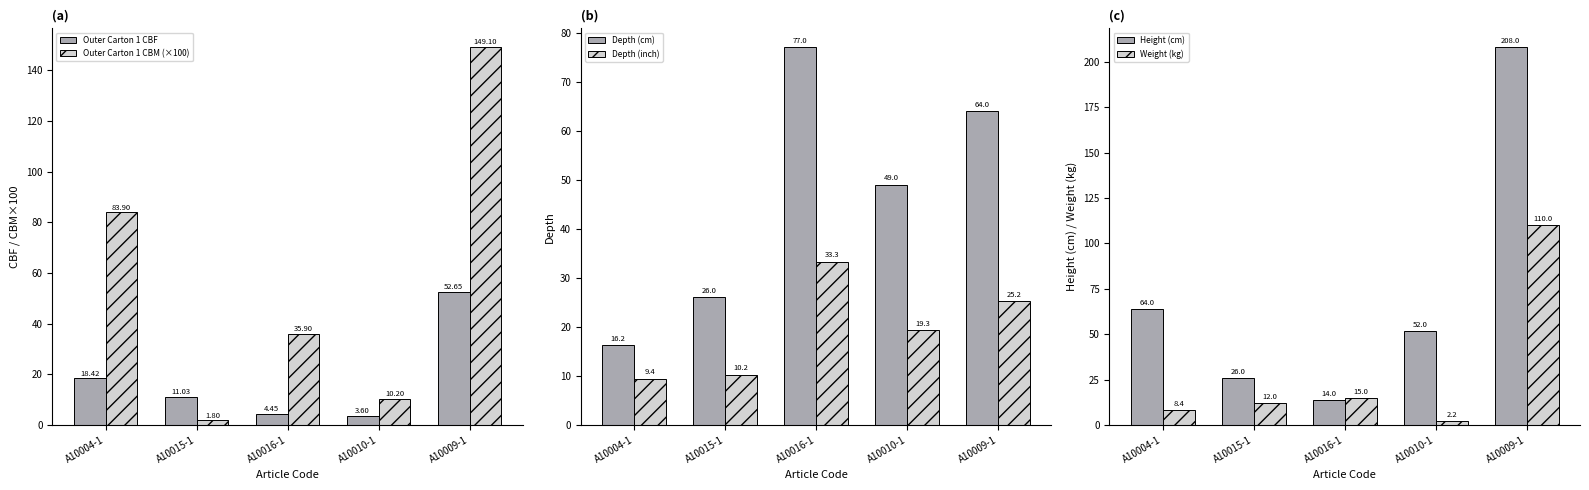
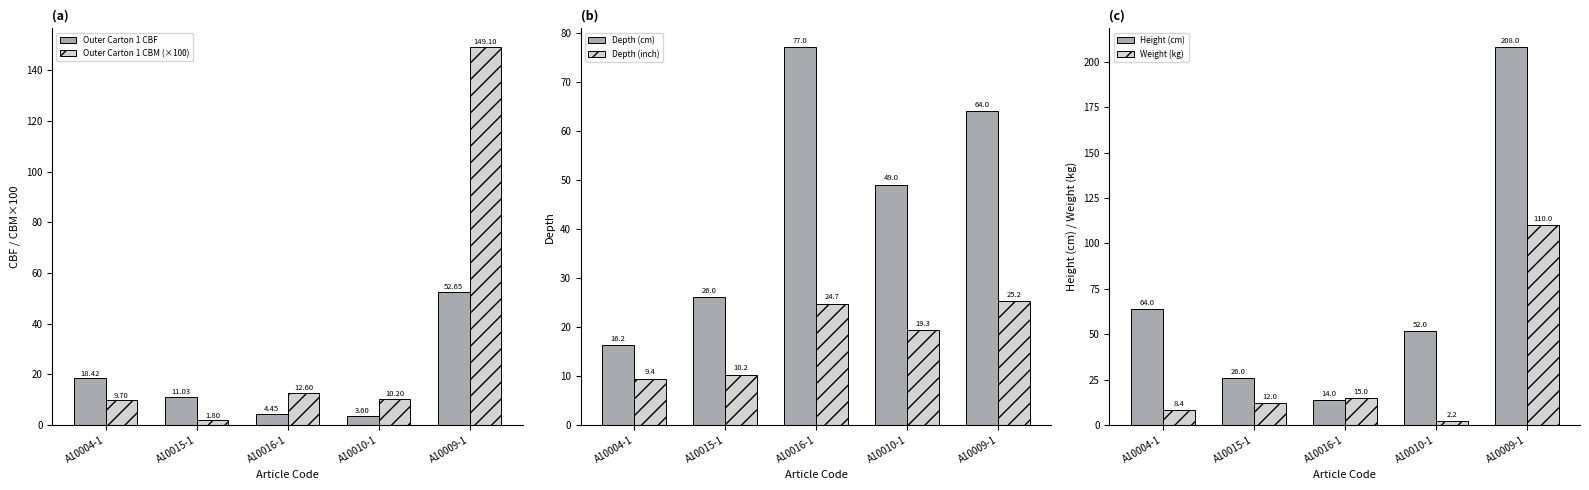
  {
    "(a)": {
      "Outer Carton 1 CBF": {
        "A10004-1": 18.42,
        "A10015-1": 11.03,
        "A10016-1": 4.45,
        "A10010-1": 3.60,
        "A10009-1": 52.65
      },
      "Outer Carton 1 CBM (×100)": {
-       "A10004-1": 83.90,
+       "A10004-1": 9.70,
        "A10015-1": 1.80,
-       "A10016-1": 35.90,
+       "A10016-1": 12.60,
        "A10010-1": 10.20,
        "A10009-1": 149.10
      }
    },
    "(b)": {
      "Depth (cm)": {
        "A10004-1": 16.2,
        "A10015-1": 26.0,
        "A10016-1": 77.0,
        "A10010-1": 49.0,
        "A10009-1": 64.0
      },
      "Depth (inch)": {
        "A10004-1": 9.4,
        "A10015-1": 10.2,
-       "A10016-1": 33.3,
+       "A10016-1": 24.7,
        "A10010-1": 19.3,
        "A10009-1": 25.2
      }
    },
    "(c)": {
      "Height (cm)": {
        "A10004-1": 64.0,
        "A10015-1": 26.0,
        "A10016-1": 14.0,
        "A10010-1": 52.0,
        "A10009-1": 208.0
      },
      "Weight (kg)": {
        "A10004-1": 8.4,
        "A10015-1": 12.0,
        "A10016-1": 15.0,
        "A10010-1": 2.2,
        "A10009-1": 110.0
      }
    }
  }
